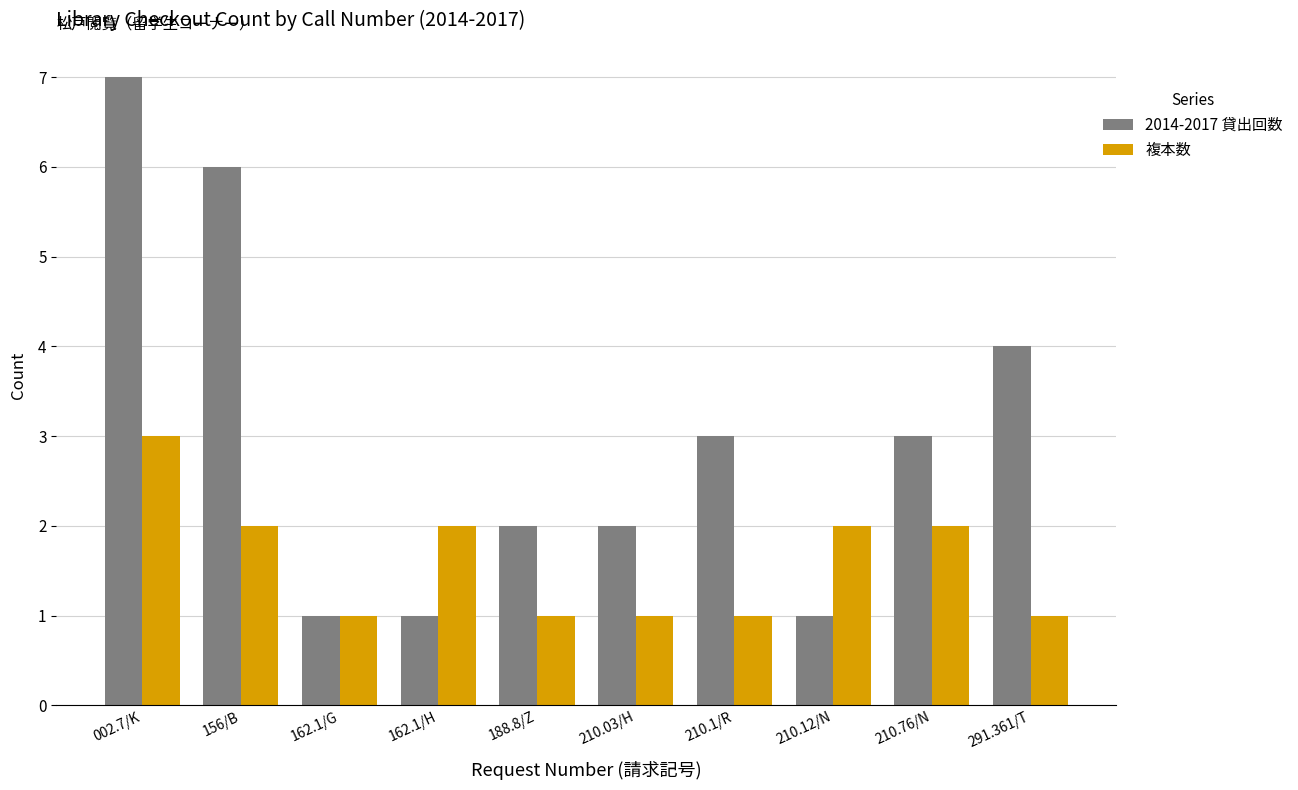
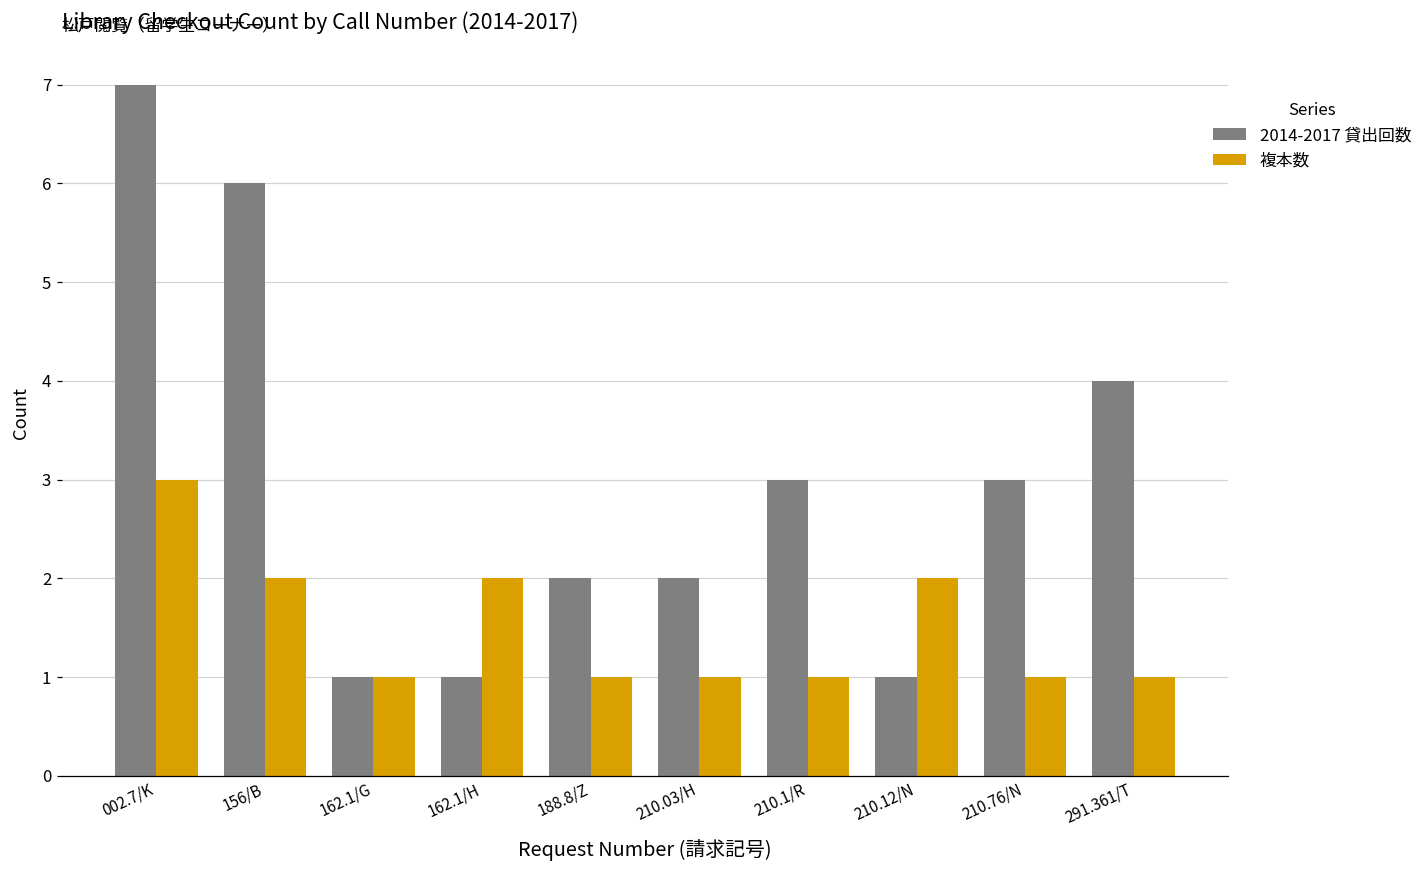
  {
    "2014-2017 貸出回数": {
      "002.7/K": 7,
      "156/B": 6,
      "162.1/G": 1,
      "162.1/H": 1,
      "188.8/Z": 2,
      "210.03/H": 2,
      "210.1/R": 3,
      "210.12/N": 1,
      "210.76/N": 3,
      "291.361/T": 4
    },
    "複本数": {
      "002.7/K": 3,
      "156/B": 2,
      "162.1/G": 1,
      "162.1/H": 2,
      "188.8/Z": 1,
      "210.03/H": 1,
      "210.1/R": 1,
      "210.12/N": 2,
-     "210.76/N": 2,
+     "210.76/N": 1,
      "291.361/T": 1
    }
  }
